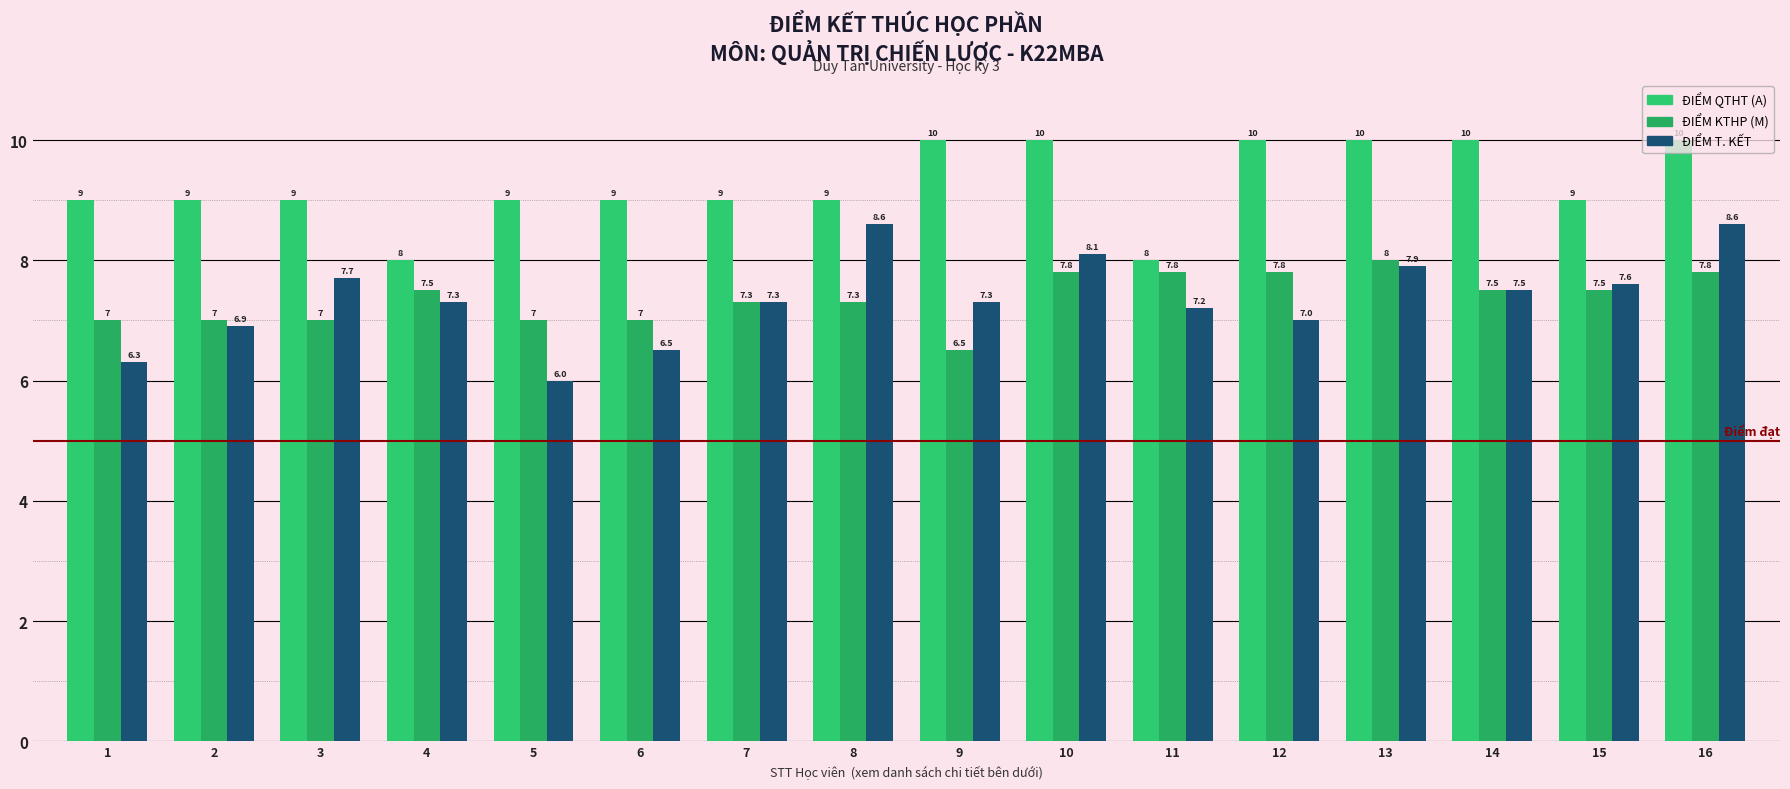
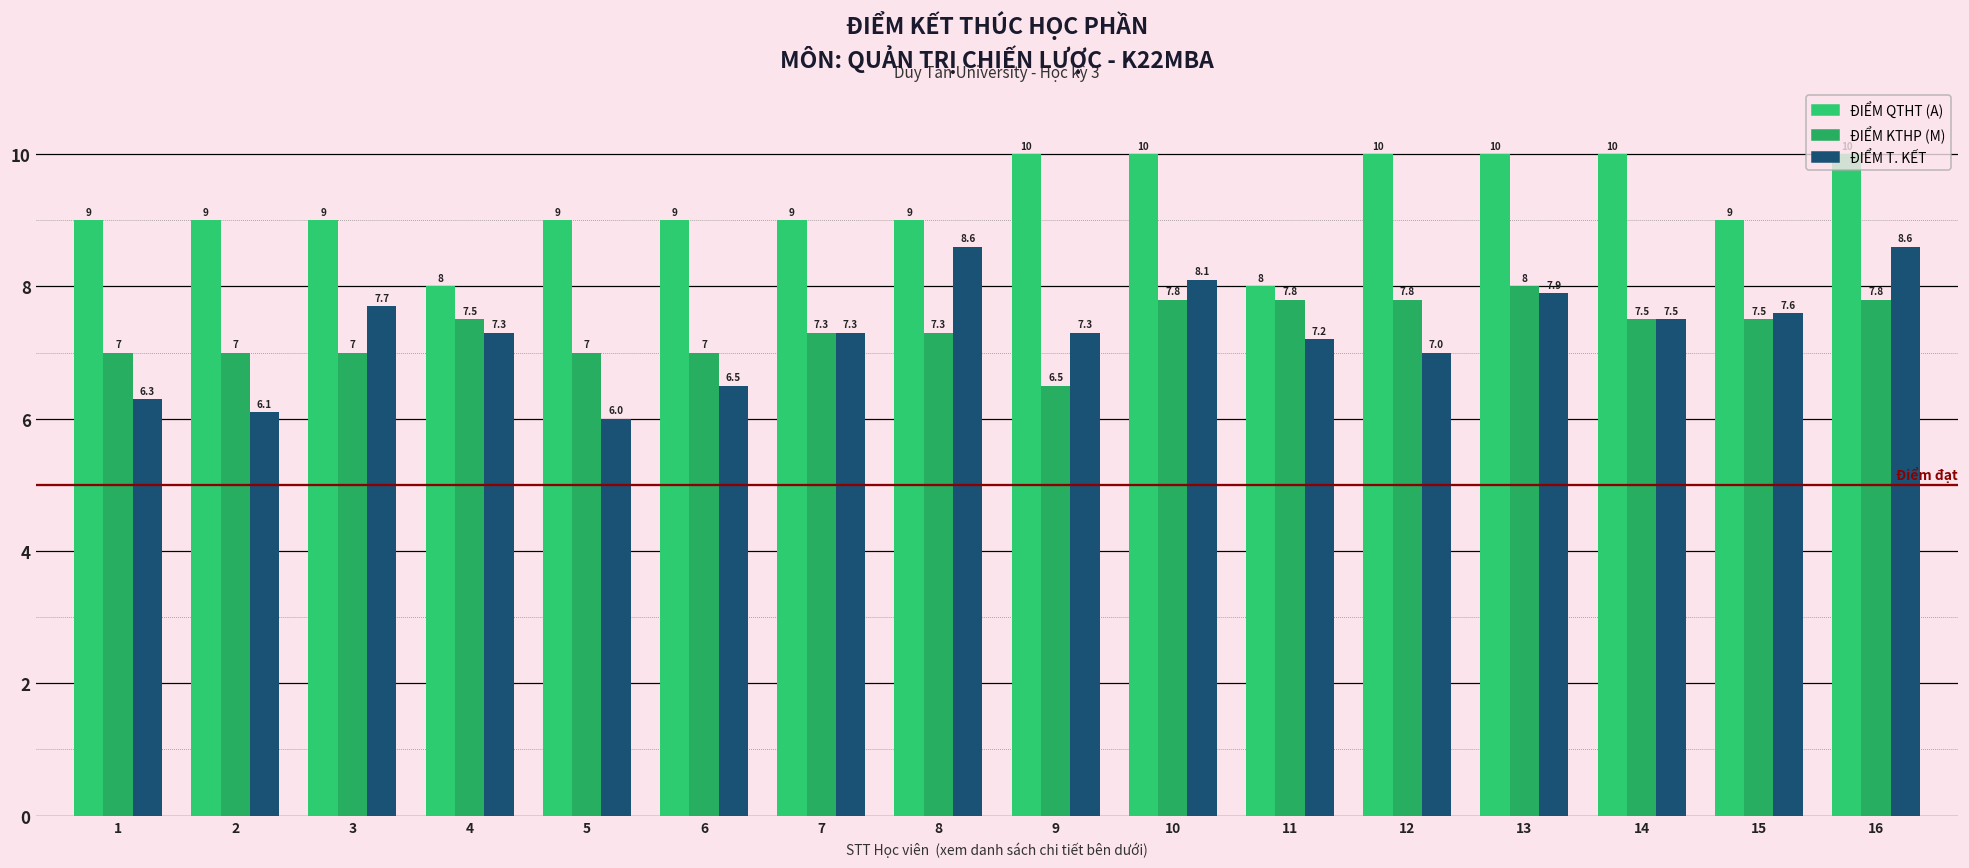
  {
    "ĐIỂM T. KẾT": {
      "1": 6.3,
-     "2": 6.9,
+     "2": 6.1,
      "3": 7.7,
      "4": 7.3,
      "5": 6.0,
      "6": 6.5,
      "7": 7.3,
      "8": 8.6,
      "9": 7.3,
      "10": 8.1,
      "11": 7.2,
      "12": 7.0,
      "13": 7.9,
      "14": 7.5,
      "15": 7.6,
      "16": 8.6
    }
  }
